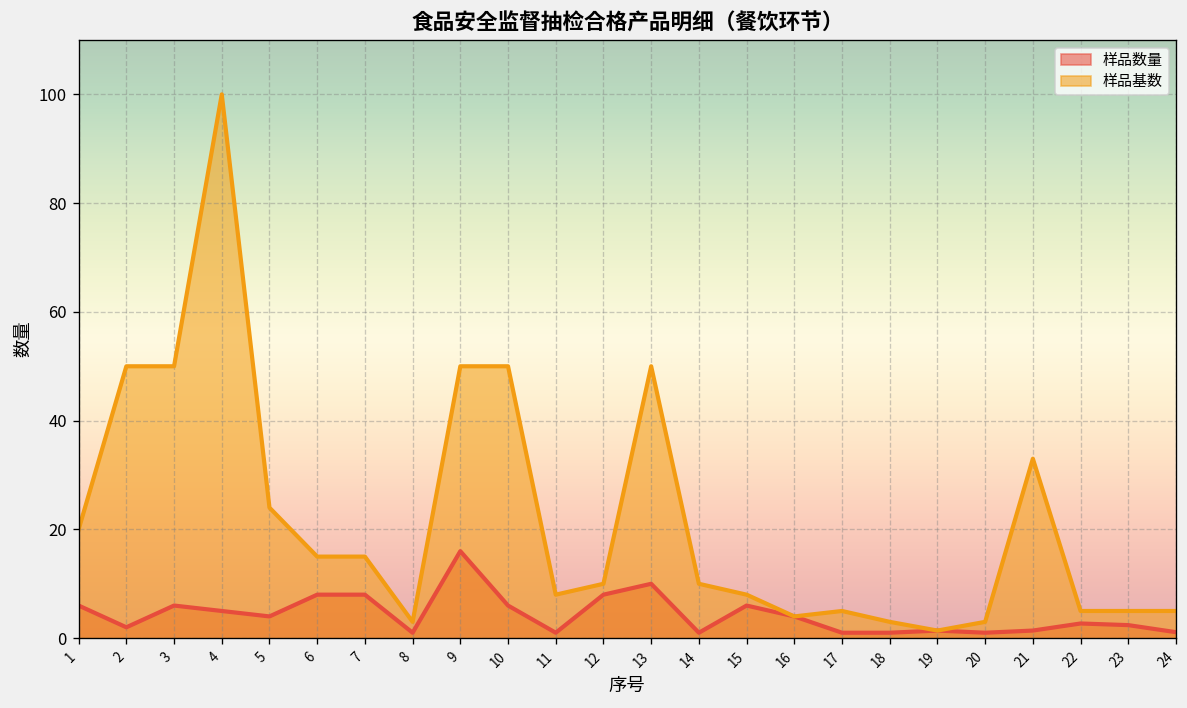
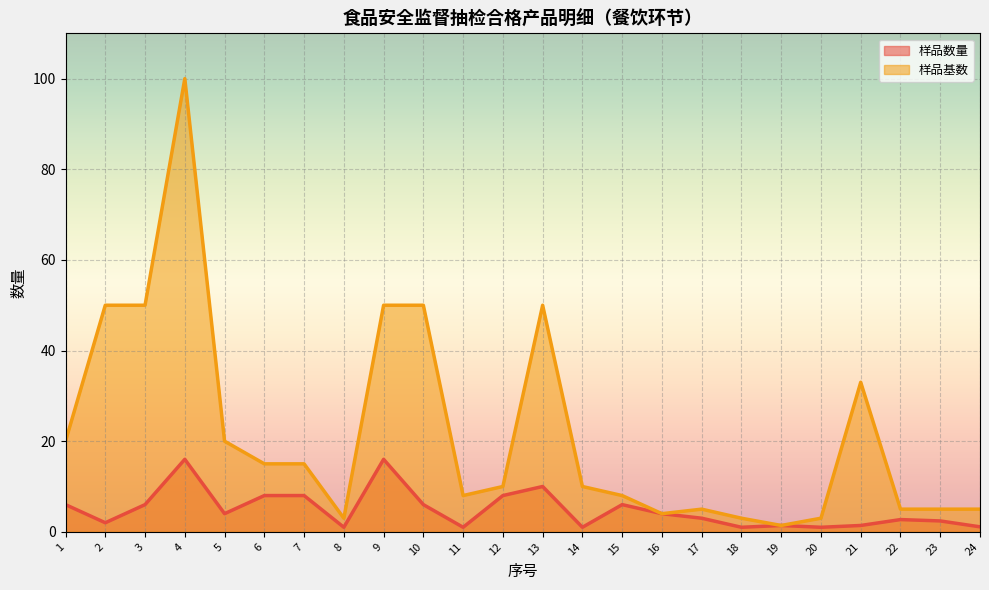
  {
    "样品数量": {
      "1": 6,
      "2": 2,
      "3": 6,
-     "4": 5,
+     "4": 16,
      "5": 4,
      "6": 8,
      "7": 8,
      "8": 1,
      "9": 16,
      "10": 6,
      "11": 1,
      "12": 8,
      "13": 10,
      "14": 1,
      "15": 6,
-     "17": 1,
+     "17": 3,
      "18": 1,
      "20": 1,
      "21": 1,
      "22": 3,
      "23": 2,
      "24": 1
    },
    "样品基数": {
      "1": 20,
      "2": 50,
      "3": 50,
      "4": 100,
-     "5": 24,
+     "5": 20,
      "6": 15,
      "7": 15,
      "8": 3,
      "9": 50,
      "10": 50,
      "11": 8,
      "12": 10,
      "13": 50,
      "14": 10,
      "15": 8,
      "17": 5,
      "18": 3,
      "20": 3,
      "21": 33,
      "22": 5,
      "23": 5,
      "24": 5
    }
  }
